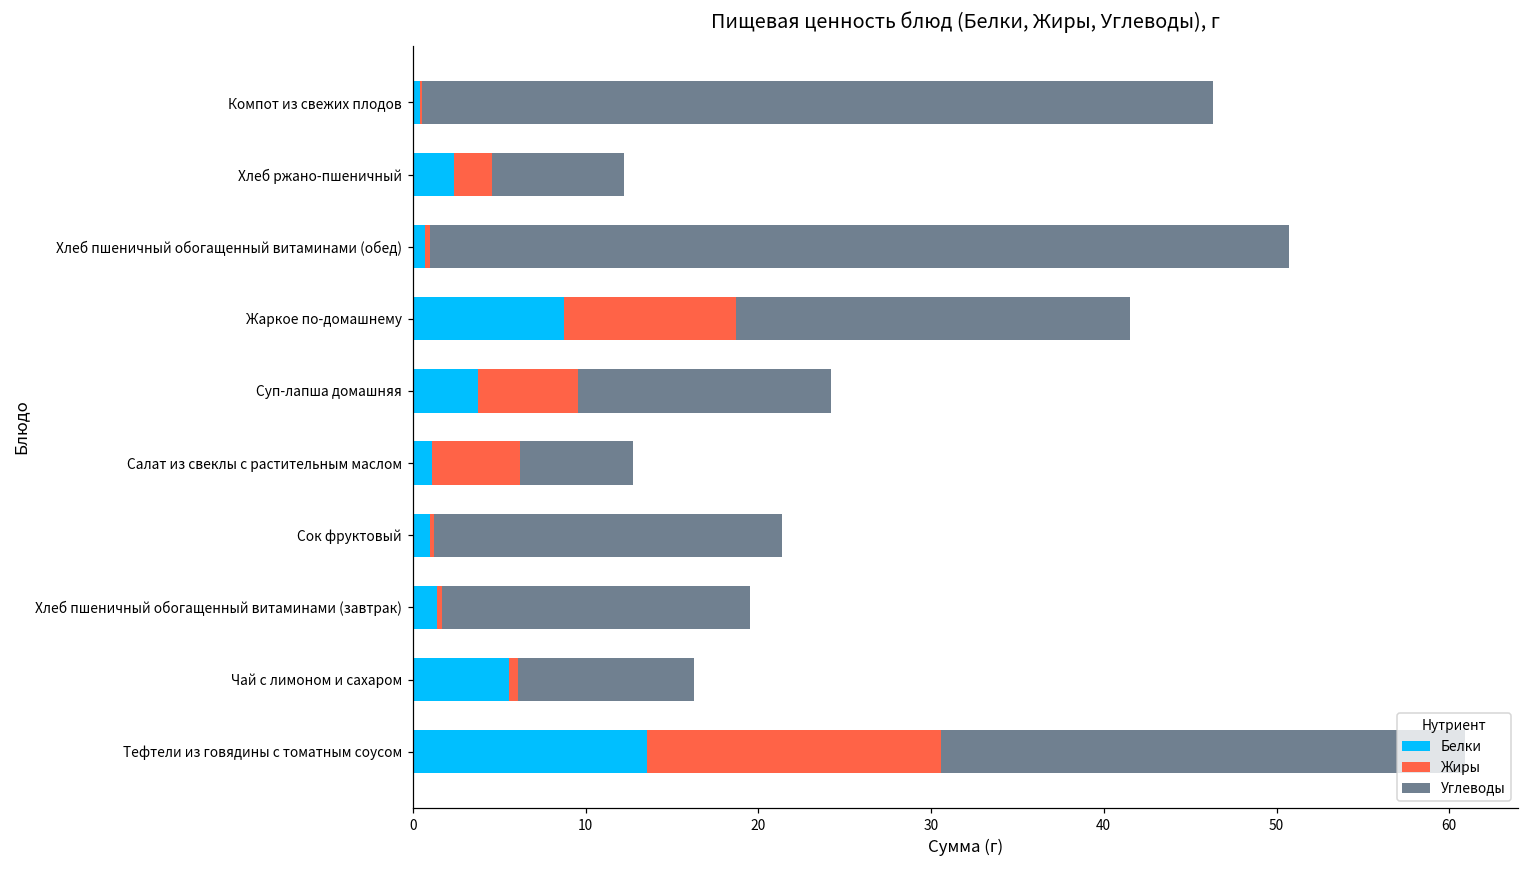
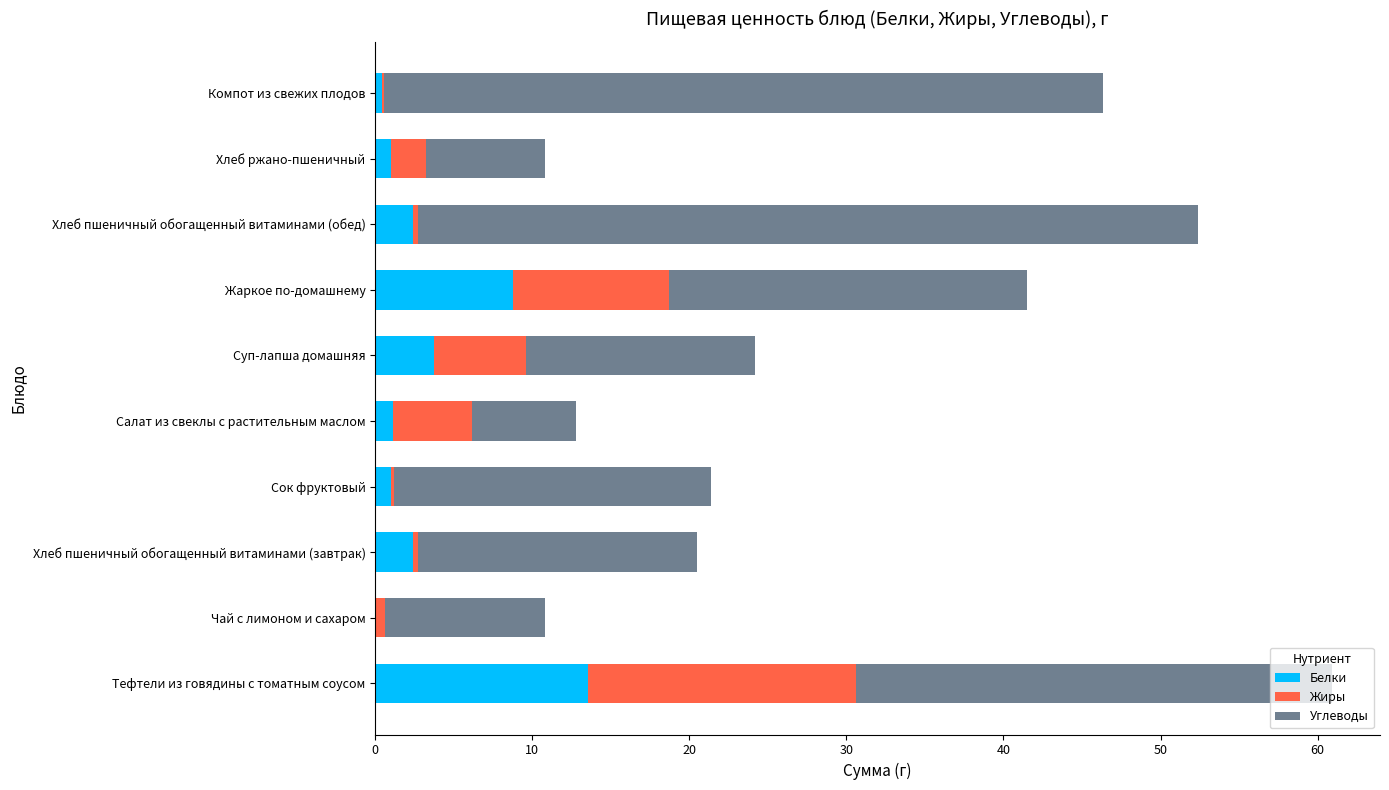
  {
    "Белки": {
      "Компот из свежих плодов": 0.4,
-     "Хлеб ржано-пшеничный": 2.4,
-     "Хлеб пшеничный обогащенный витаминами (обед)": 0.7,
+     "Хлеб ржано-пшеничный": 1.0,
+     "Хлеб пшеничный обогащенный витаминами (обед)": 2.4,
      "Жаркое по-домашнему": 8.8,
      "Суп-лапша домашняя": 3.8,
      "Салат из свеклы с растительным маслом": 1.1,
      "Сок фруктовый": 1.0,
-     "Хлеб пшеничный обогащенный витаминами (завтрак)": 1.4,
-     "Чай с лимоном и сахаром": 5.6,
+     "Хлеб пшеничный обогащенный витаминами (завтрак)": 2.4,
+     "Чай с лимоном и сахаром": 0.1,
      "Тефтели из говядины с томатным соусом": 13.5
    },
    "Жиры": {
      "Хлеб ржано-пшеничный": 2.2,
      "Хлеб пшеничный обогащенный витаминами (обед)": 0.3,
      "Жаркое по-домашнему": 9.9,
      "Суп-лапша домашняя": 5.8,
      "Салат из свеклы с растительным маслом": 5.1,
      "Сок фруктовый": 0.2,
      "Хлеб пшеничный обогащенный витаминами (завтрак)": 0.3,
      "Чай с лимоном и сахаром": 0.6,
      "Тефтели из говядины с томатным соусом": 17.1
    },
    "Углеводы": {
      "Компот из свежих плодов": 45.8,
      "Хлеб ржано-пшеничный": 7.6,
      "Хлеб пшеничный обогащенный витаминами (обед)": 49.7,
      "Жаркое по-домашнему": 22.8,
      "Суп-лапша домашняя": 14.6,
      "Салат из свеклы с растительным маслом": 6.6,
      "Сок фруктовый": 20.2,
      "Хлеб пшеничный обогащенный витаминами (завтрак)": 17.8,
      "Чай с лимоном и сахаром": 10.2
    }
  }
